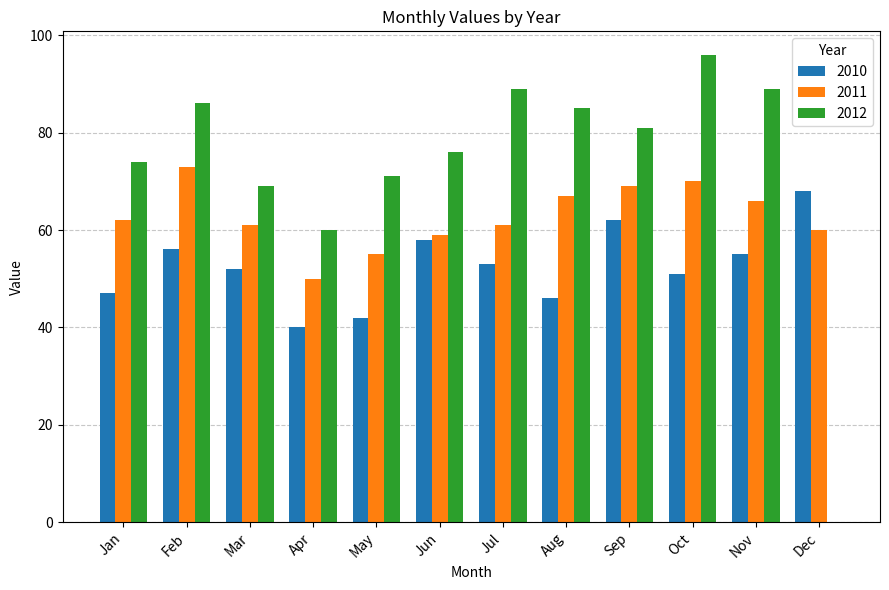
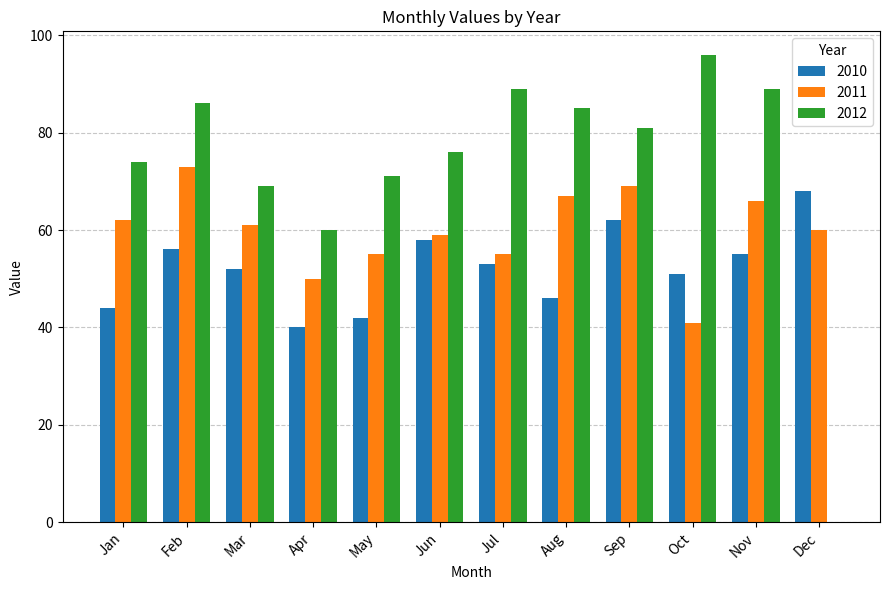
  {
    "2010": {
-     "Jan": 47,
+     "Jan": 44,
      "Feb": 56,
      "Mar": 52,
      "Apr": 40,
      "May": 42,
      "Jun": 58,
      "Jul": 53,
      "Aug": 46,
      "Sep": 62,
      "Oct": 51,
      "Nov": 55,
      "Dec": 68
    },
    "2011": {
      "Jan": 62,
      "Feb": 73,
      "Mar": 61,
      "Apr": 50,
      "May": 55,
      "Jun": 59,
-     "Jul": 61,
+     "Jul": 55,
      "Aug": 67,
      "Sep": 69,
-     "Oct": 70,
+     "Oct": 41,
      "Nov": 66,
      "Dec": 60
    },
    "2012": {
      "Jan": 74,
      "Feb": 86,
      "Mar": 69,
      "Apr": 60,
      "May": 71,
      "Jun": 76,
      "Jul": 89,
      "Aug": 85,
      "Sep": 81,
      "Oct": 96,
      "Nov": 89,
      "Dec": 0
    }
  }
